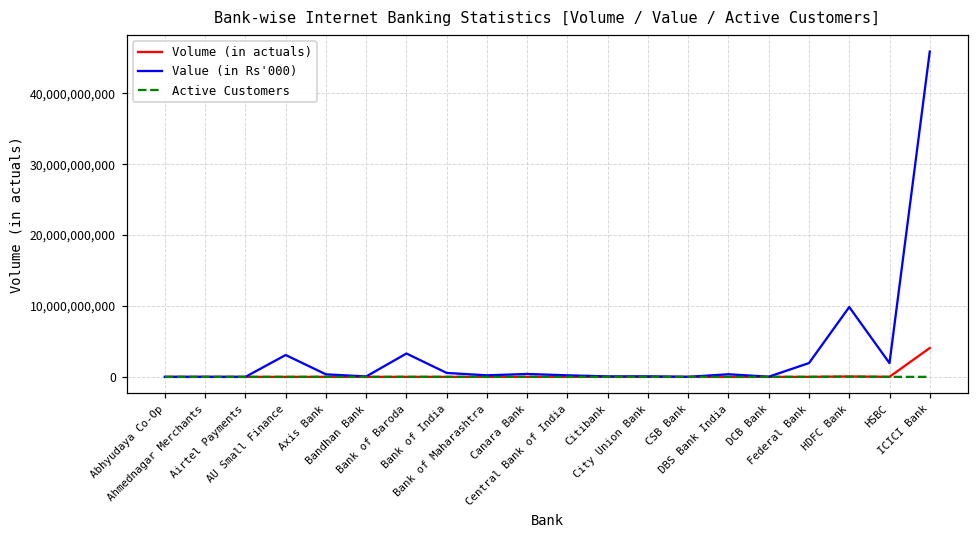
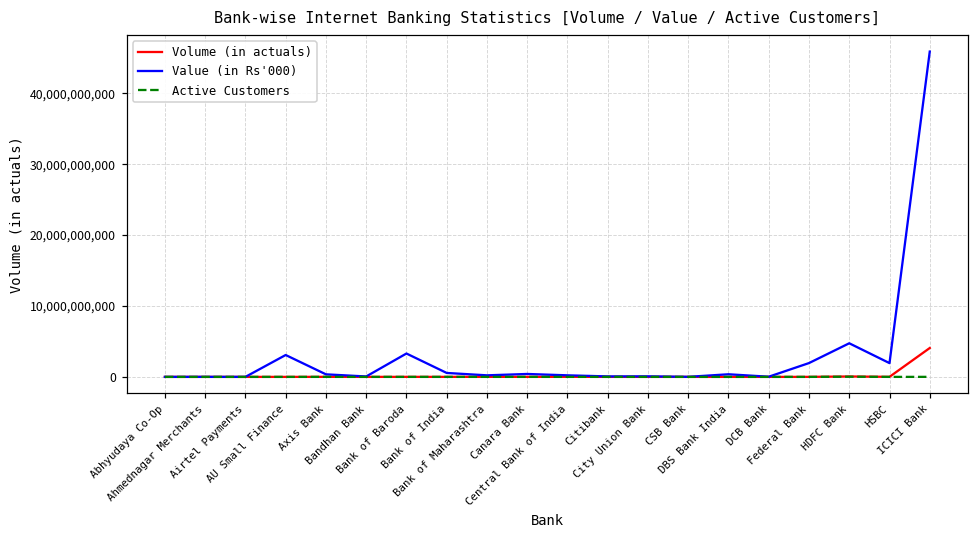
  {
    "Volume (in actuals)": {
      "ICICI Bank": "4,000,000,000"
    },
    "Value (in Rs'000)": {
      "AU Small Finance": "3,000,000,000",
      "Bank of Baroda": "3,000,000,000",
      "Bank of India": "1,000,000,000",
      "Canara Bank": "0",
      "Federal Bank": "2,000,000,000",
-     "HDFC Bank": "10,000,000,000",
+     "HDFC Bank": "5,000,000,000",
      "HSBC": "2,000,000,000",
      "ICICI Bank": "46,000,000,000"
    },
    "Active Customers": {
      "ICICI Bank": "0"
    }
  }
